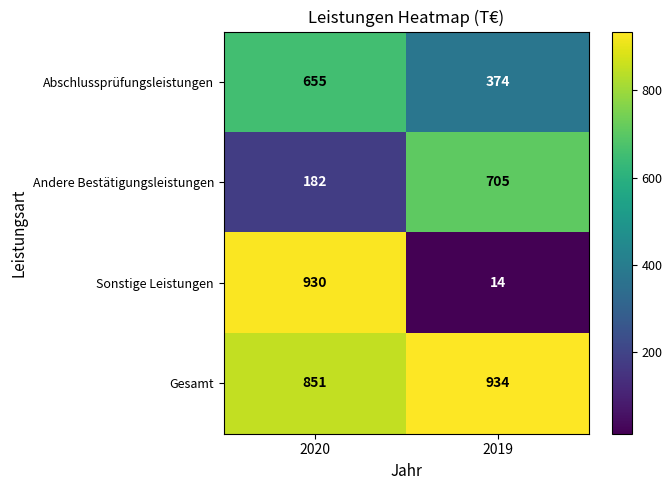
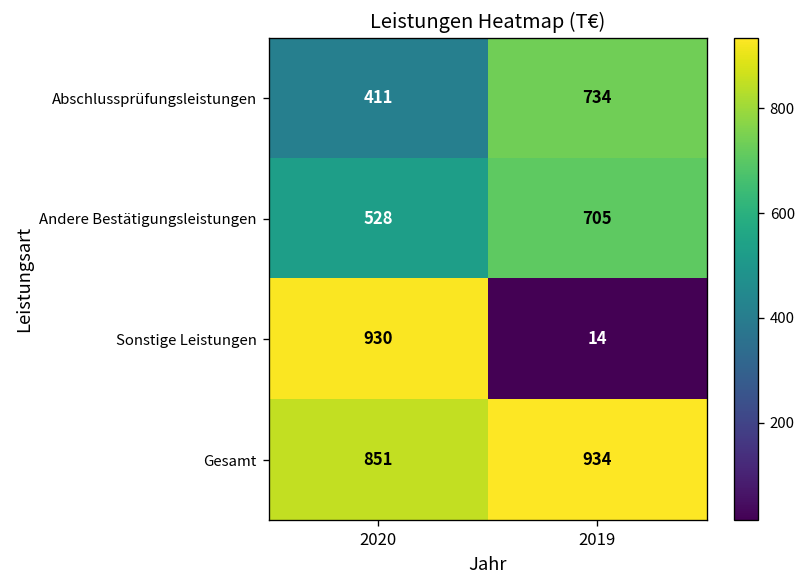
  {
    "Abschlussprüfungsleistungen": {
-     "2020": 655,
-     "2019": 374
+     "2020": 411,
+     "2019": 734
    },
    "Andere Bestätigungsleistungen": {
-     "2020": 182,
+     "2020": 528,
      "2019": 705
    },
    "Sonstige Leistungen": {
      "2020": 930,
      "2019": 14
    },
    "Gesamt": {
      "2020": 851,
      "2019": 934
    }
  }
